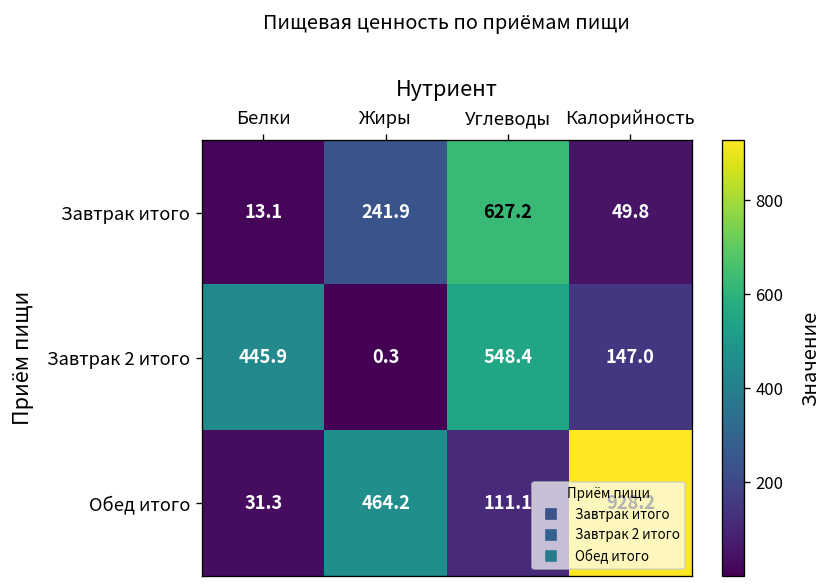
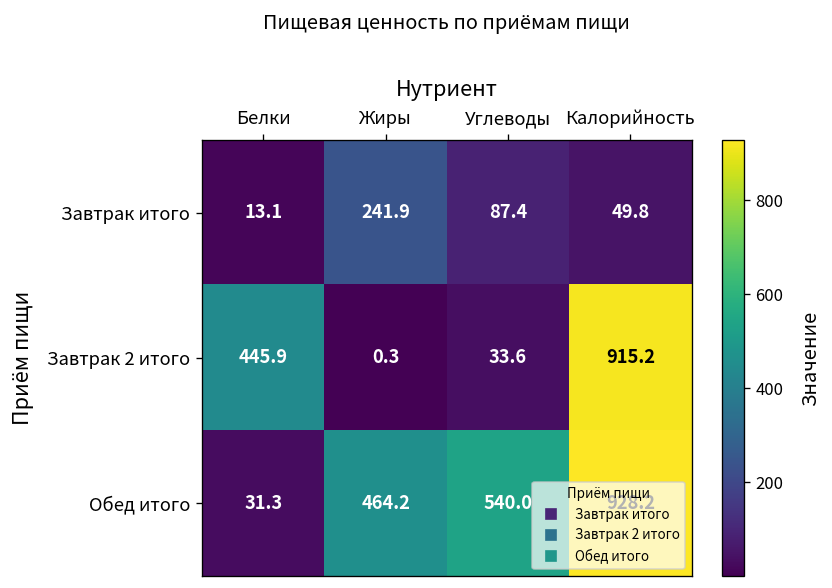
  {
    "Завтрак итого": {
      "Белки": 13.1,
      "Жиры": 241.9,
-     "Углеводы": 627.2,
+     "Углеводы": 87.4,
      "Калорийность": 49.8
    },
    "Завтрак 2 итого": {
      "Белки": 445.9,
      "Жиры": 0.3,
-     "Углеводы": 548.4,
-     "Калорийность": 147.0
+     "Углеводы": 33.6,
+     "Калорийность": 915.2
    },
    "Обед итого": {
      "Белки": 31.3,
      "Жиры": 464.2,
-     "Углеводы": 111.1
+     "Углеводы": 540.0
    }
  }
